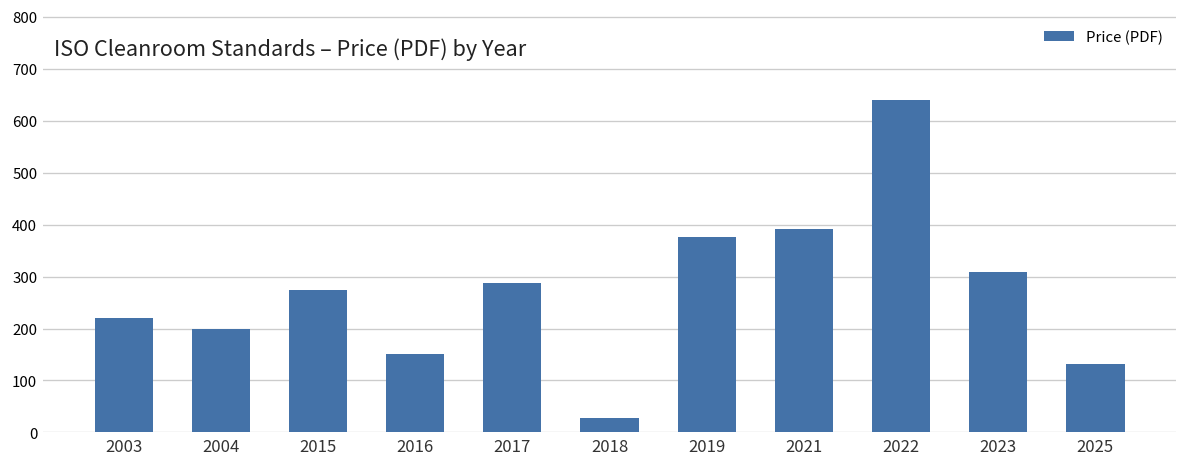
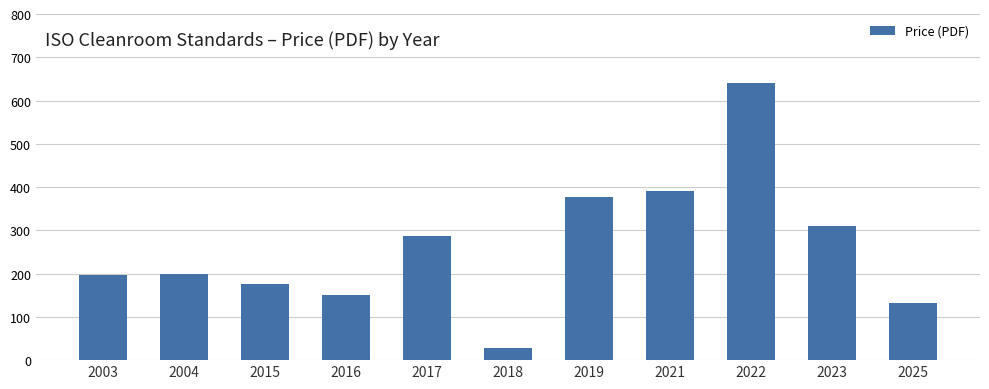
  {
-   "2003": 220,
+   "2003": 200,
    "2004": 200,
-   "2015": 280,
+   "2015": 180,
    "2016": 150,
    "2017": 290,
    "2018": 30,
    "2019": 380,
    "2021": 390,
    "2022": 640,
    "2023": 310,
    "2025": 130
  }
